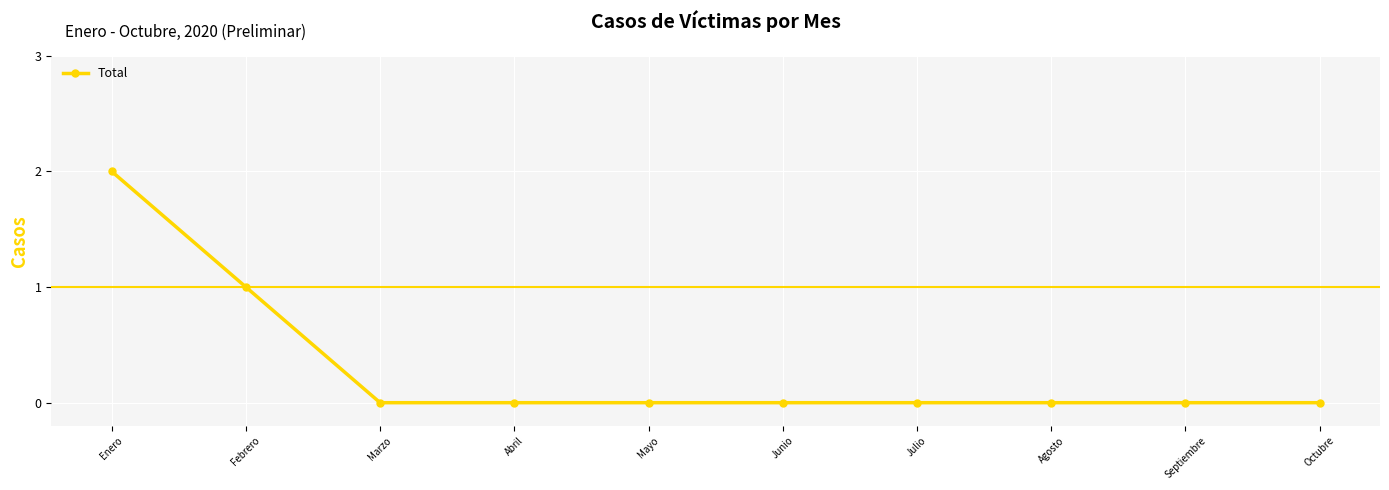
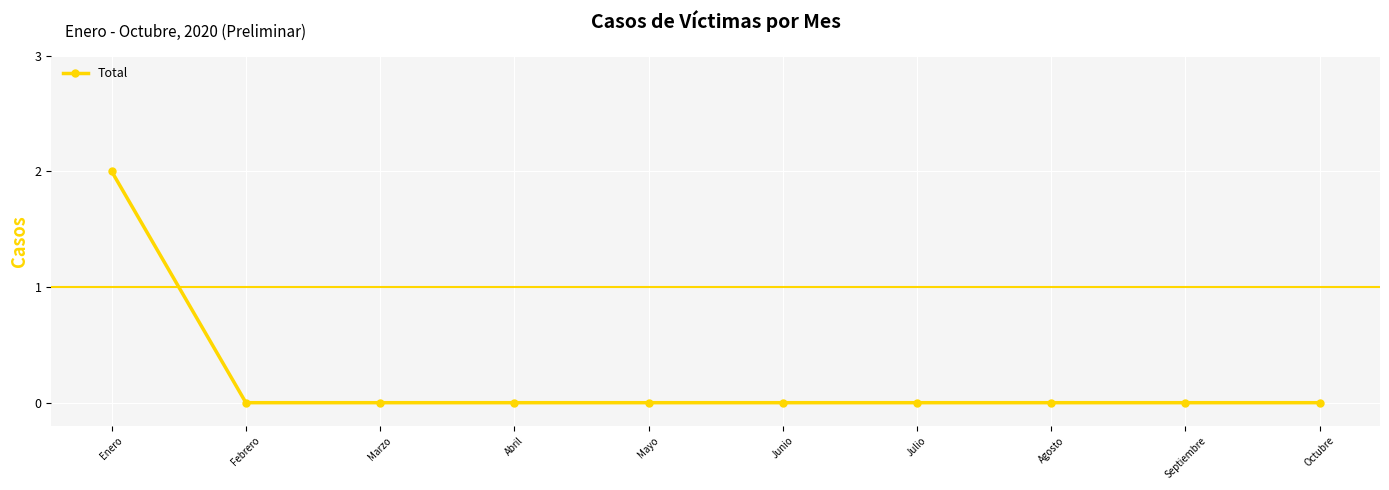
  {
    "Enero": 2,
-   "Febrero": 1,
+   "Febrero": 0,
    "Marzo": 0,
    "Abril": 0,
    "Mayo": 0,
    "Junio": 0,
    "Julio": 0,
    "Agosto": 0,
    "Septiembre": 0,
    "Octubre": 0
  }
